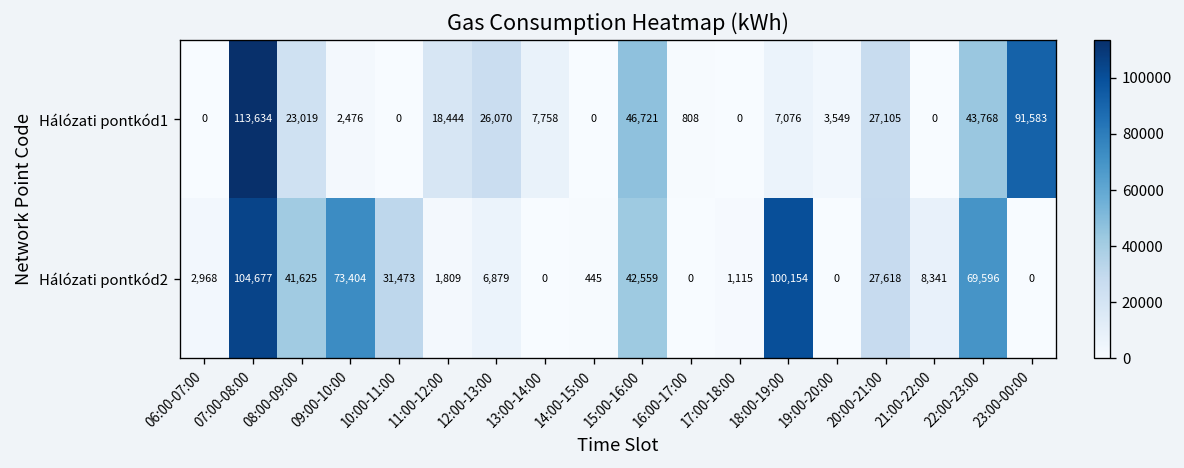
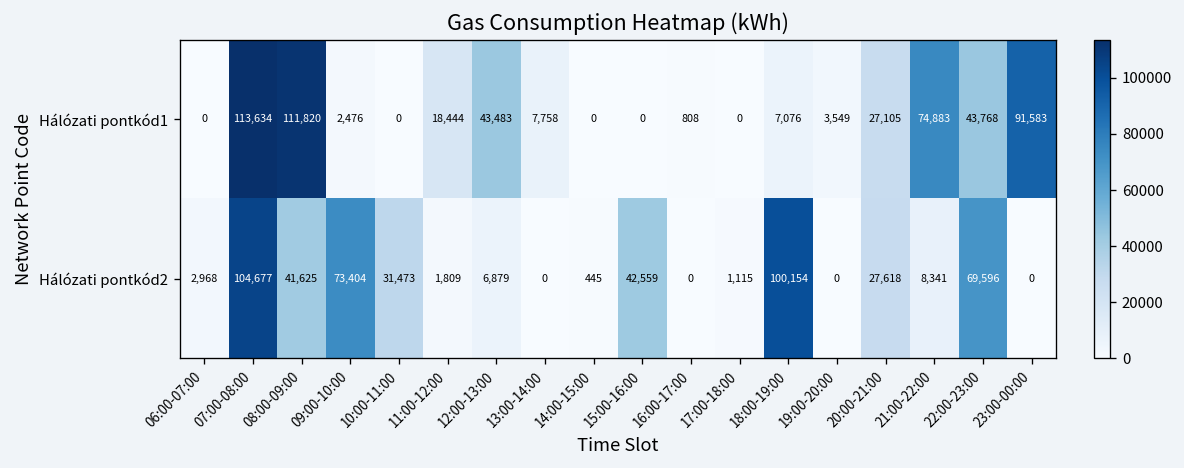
  {
    "Hálózati pontkód1": {
      "06:00-07:00": "0",
      "07:00-08:00": "113,634",
-     "08:00-09:00": "23,019",
+     "08:00-09:00": "111,820",
      "09:00-10:00": "2,476",
      "10:00-11:00": "0",
      "11:00-12:00": "18,444",
-     "12:00-13:00": "26,070",
+     "12:00-13:00": "43,483",
      "13:00-14:00": "7,758",
      "14:00-15:00": "0",
-     "15:00-16:00": "46,721",
+     "15:00-16:00": "0",
      "16:00-17:00": "808",
      "17:00-18:00": "0",
      "18:00-19:00": "7,076",
      "19:00-20:00": "3,549",
      "20:00-21:00": "27,105",
-     "21:00-22:00": "0",
+     "21:00-22:00": "74,883",
      "22:00-23:00": "43,768",
      "23:00-00:00": "91,583"
    },
    "Hálózati pontkód2": {
      "06:00-07:00": "2,968",
      "07:00-08:00": "104,677",
      "08:00-09:00": "41,625",
      "09:00-10:00": "73,404",
      "10:00-11:00": "31,473",
      "11:00-12:00": "1,809",
      "12:00-13:00": "6,879",
      "13:00-14:00": "0",
      "14:00-15:00": "445",
      "15:00-16:00": "42,559",
      "16:00-17:00": "0",
      "17:00-18:00": "1,115",
      "18:00-19:00": "100,154",
      "19:00-20:00": "0",
      "20:00-21:00": "27,618",
      "21:00-22:00": "8,341",
      "22:00-23:00": "69,596",
      "23:00-00:00": "0"
    }
  }
